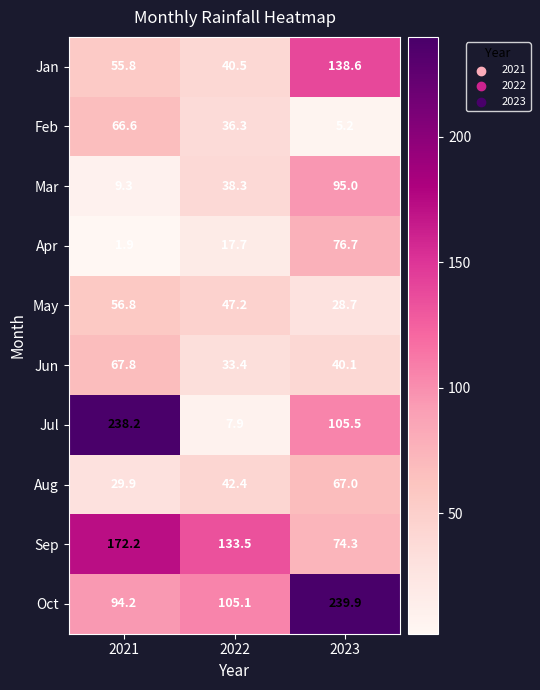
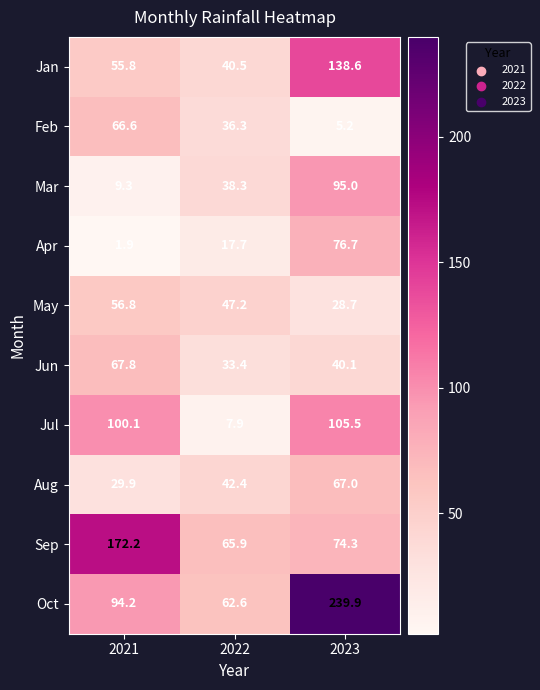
  {
    "Jan": {
      "2021": 55.8,
      "2023": 138.6
    },
    "Feb": {
      "2021": 66.6
    },
    "Mar": {
      "2023": 95.0
    },
    "Apr": {
      "2023": 76.7
    },
    "May": {
      "2021": 56.8,
      "2022": 47.2
    },
    "Jun": {
      "2021": 67.8
    },
    "Jul": {
-     "2021": 238.2,
+     "2021": 100.1,
      "2023": 105.5
    },
    "Aug": {
      "2023": 67.0
    },
    "Sep": {
      "2021": 172.2,
-     "2022": 133.5,
+     "2022": 65.9,
      "2023": 74.3
    },
    "Oct": {
      "2021": 94.2,
-     "2022": 105.1,
+     "2022": 62.6,
      "2023": 239.9
    }
  }
